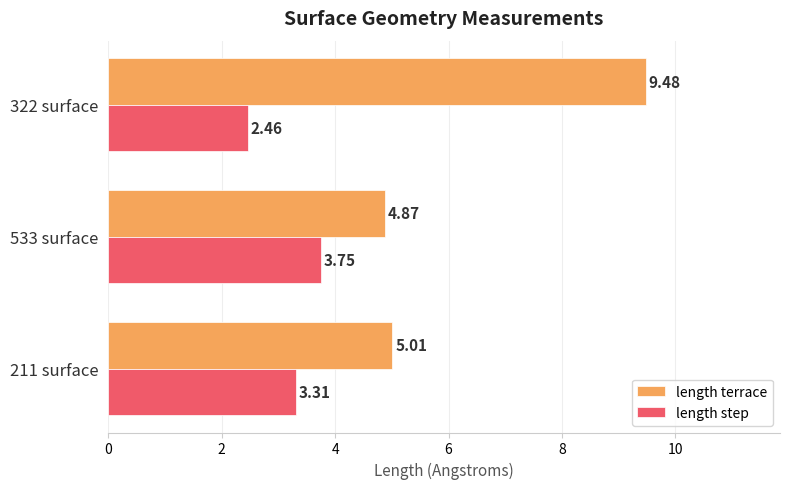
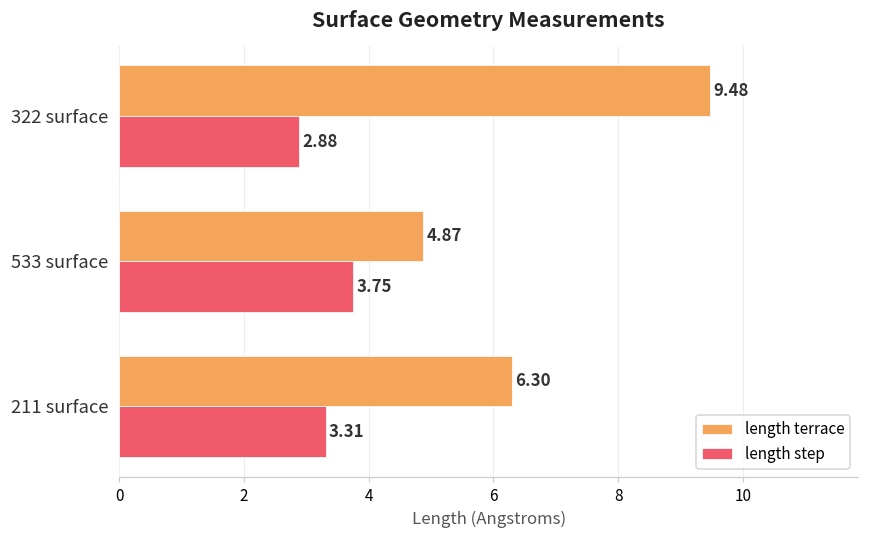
  {
    "length terrace": {
      "322 surface": 9.48,
      "533 surface": 4.87,
-     "211 surface": 5.01
+     "211 surface": 6.30
    },
    "length step": {
-     "322 surface": 2.46,
+     "322 surface": 2.88,
      "533 surface": 3.75,
      "211 surface": 3.31
    }
  }
